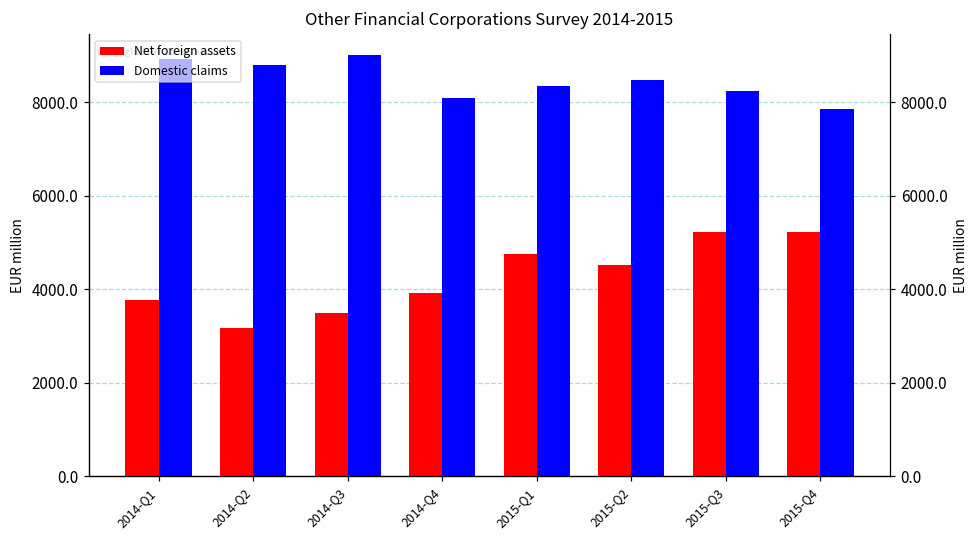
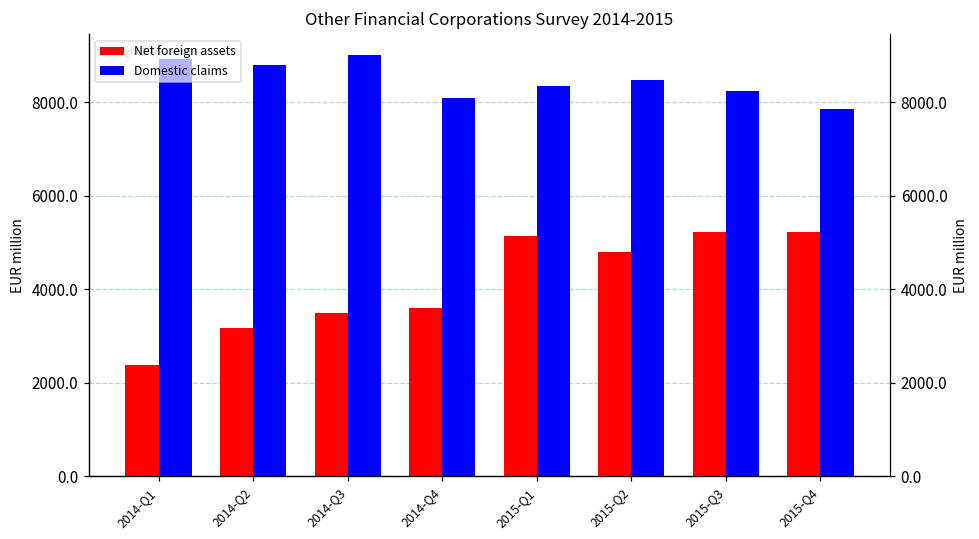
  {
    "Net foreign assets": {
-     "2014-Q1": 3800,
+     "2014-Q1": 2400,
      "2014-Q2": 3200,
      "2014-Q3": 3500,
-     "2014-Q4": 3900,
-     "2015-Q1": 4800,
-     "2015-Q2": 4500,
+     "2014-Q4": 3600,
+     "2015-Q1": 5100,
+     "2015-Q2": 4800,
      "2015-Q3": 5200,
      "2015-Q4": 5200
    },
    "Domestic claims": {
      "2014-Q2": 8800,
      "2014-Q3": 9000,
      "2014-Q4": 8100,
      "2015-Q1": 8400,
      "2015-Q2": 8500,
      "2015-Q3": 8200,
      "2015-Q4": 7800
    }
  }
